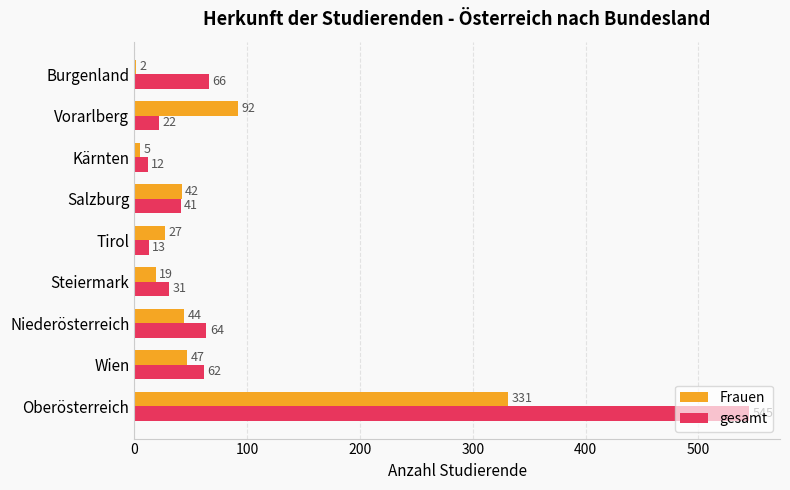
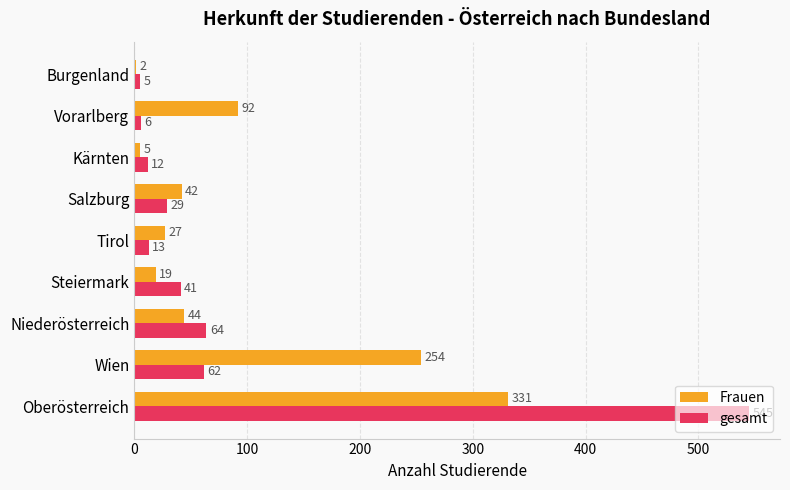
  {
    "Frauen": {
      "Burgenland": 2,
      "Vorarlberg": 92,
      "Kärnten": 5,
      "Salzburg": 42,
      "Tirol": 27,
      "Steiermark": 19,
      "Niederösterreich": 44,
-     "Wien": 47,
+     "Wien": 254,
      "Oberösterreich": 331
    },
    "gesamt": {
-     "Burgenland": 66,
-     "Vorarlberg": 22,
+     "Burgenland": 5,
+     "Vorarlberg": 6,
      "Kärnten": 12,
-     "Salzburg": 41,
+     "Salzburg": 29,
      "Tirol": 13,
-     "Steiermark": 31,
+     "Steiermark": 41,
      "Niederösterreich": 64,
      "Wien": 62
    }
  }
